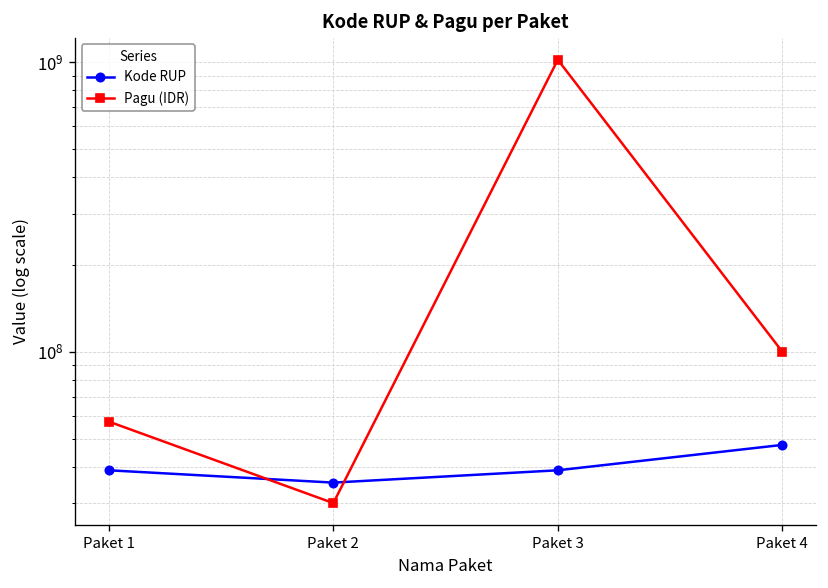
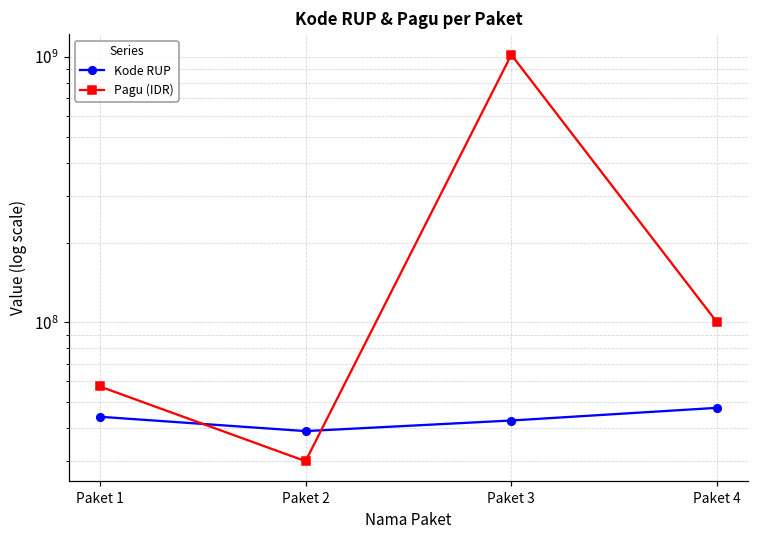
  {
    "Kode RUP": {
-     "Paket 1": 39000000,
-     "Paket 2": 35000000,
-     "Paket 3": 39000000,
+     "Paket 1": 44000000,
+     "Paket 2": 39000000,
+     "Paket 3": 43000000,
      "Paket 4": 48000000
    },
    "Pagu (IDR)": {
      "Paket 1": 57000000,
      "Paket 2": 30000000,
      "Paket 3": 1020000000,
      "Paket 4": 100000000
    }
  }
